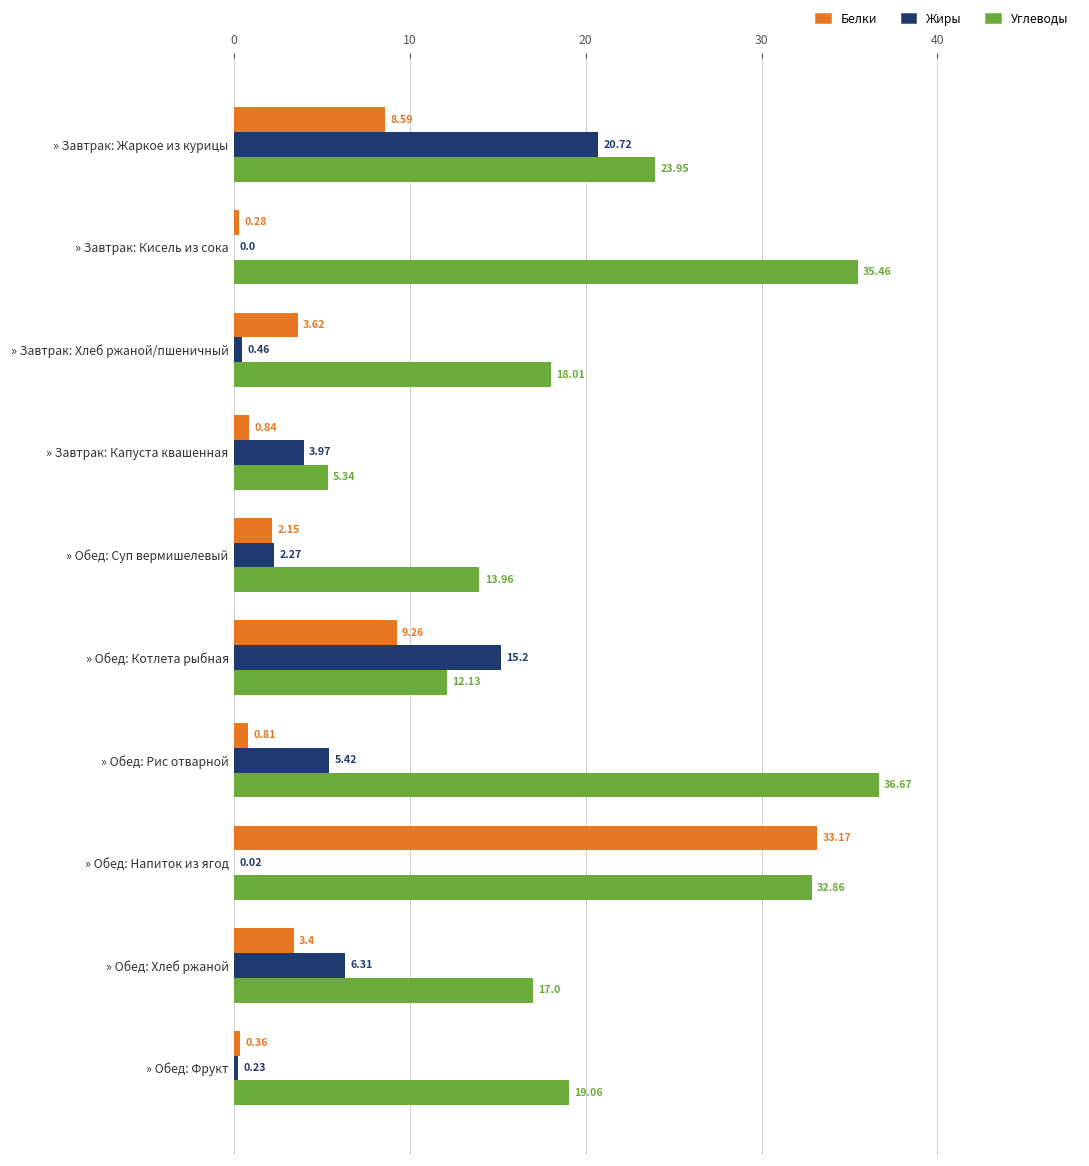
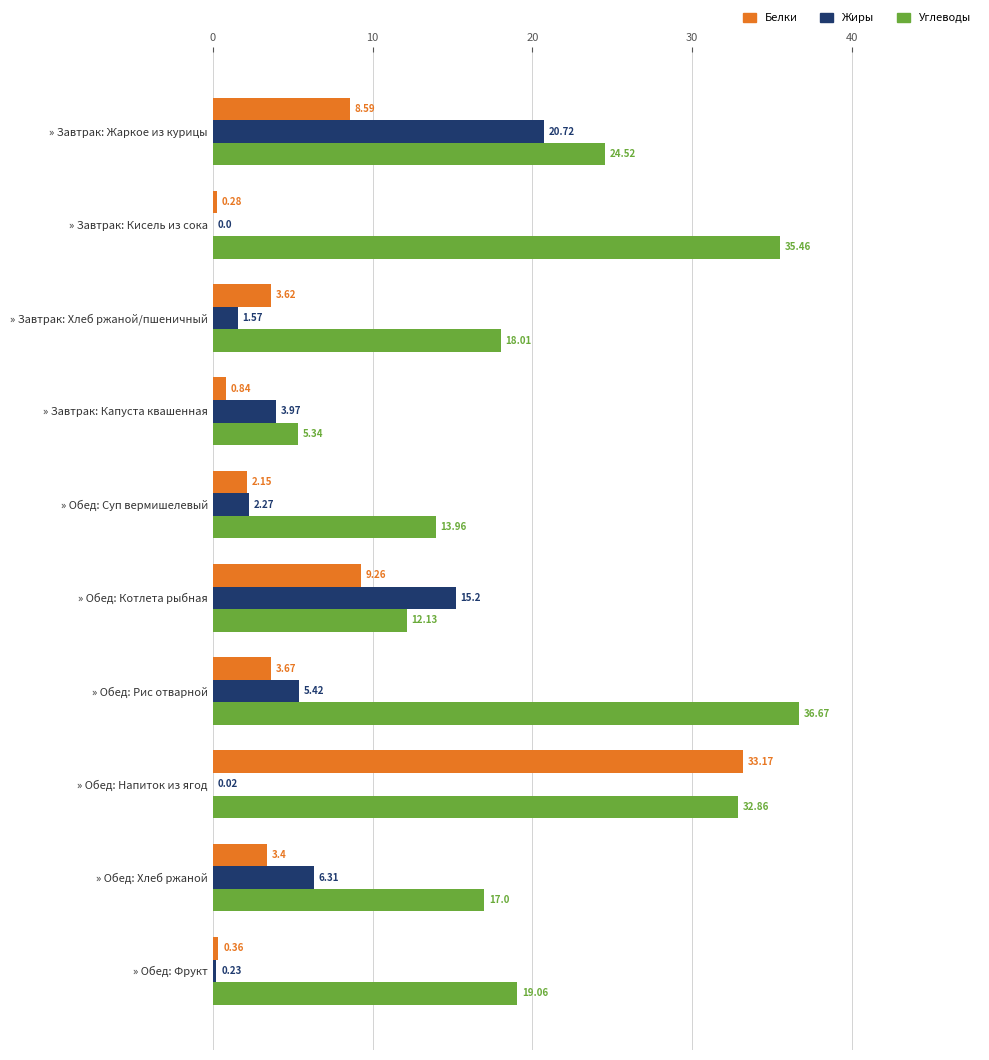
  {
    "Белки": {
      "» Завтрак: Жаркое из курицы": 8.59,
      "» Завтрак: Кисель из сока": 0.28,
      "» Завтрак: Хлеб ржаной/пшеничный": 3.62,
      "» Завтрак: Капуста квашенная": 0.84,
      "» Обед: Суп вермишелевый": 2.15,
      "» Обед: Котлета рыбная": 9.26,
-     "» Обед: Рис отварной": 0.81,
+     "» Обед: Рис отварной": 3.67,
      "» Обед: Напиток из ягод": 33.17,
      "» Обед: Хлеб ржаной": 3.4,
      "» Обед: Фрукт": 0.36
    },
    "Жиры": {
      "» Завтрак: Жаркое из курицы": 20.72,
      "» Завтрак: Кисель из сока": 0.0,
-     "» Завтрак: Хлеб ржаной/пшеничный": 0.46,
+     "» Завтрак: Хлеб ржаной/пшеничный": 1.57,
      "» Завтрак: Капуста квашенная": 3.97,
      "» Обед: Суп вермишелевый": 2.27,
      "» Обед: Котлета рыбная": 15.2,
      "» Обед: Рис отварной": 5.42,
      "» Обед: Напиток из ягод": 0.02,
      "» Обед: Хлеб ржаной": 6.31,
      "» Обед: Фрукт": 0.23
    },
    "Углеводы": {
-     "» Завтрак: Жаркое из курицы": 23.95,
+     "» Завтрак: Жаркое из курицы": 24.52,
      "» Завтрак: Кисель из сока": 35.46,
      "» Завтрак: Хлеб ржаной/пшеничный": 18.01,
      "» Завтрак: Капуста квашенная": 5.34,
      "» Обед: Суп вермишелевый": 13.96,
      "» Обед: Котлета рыбная": 12.13,
      "» Обед: Рис отварной": 36.67,
      "» Обед: Напиток из ягод": 32.86,
      "» Обед: Хлеб ржаной": 17.0,
      "» Обед: Фрукт": 19.06
    }
  }
